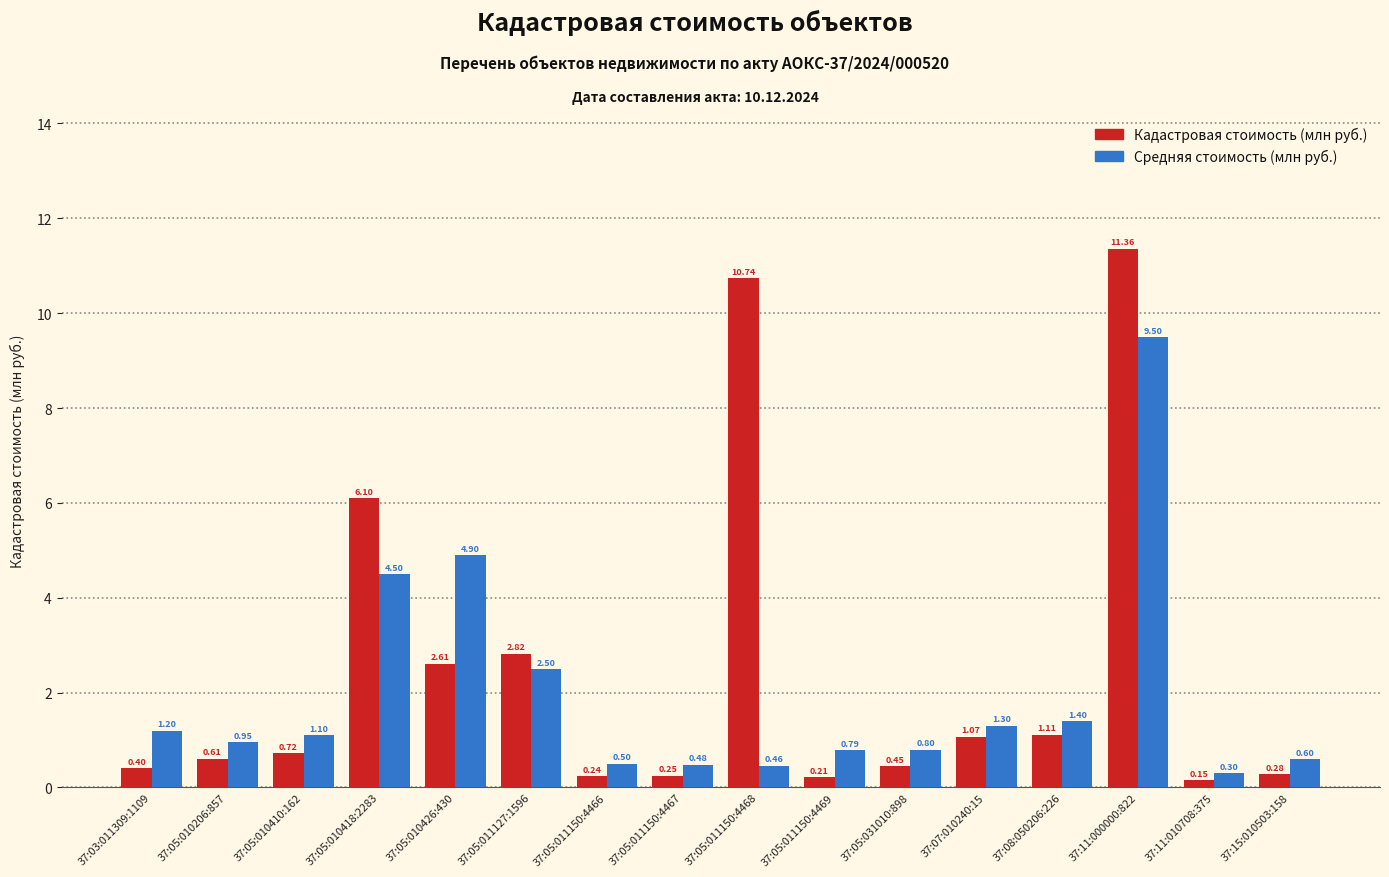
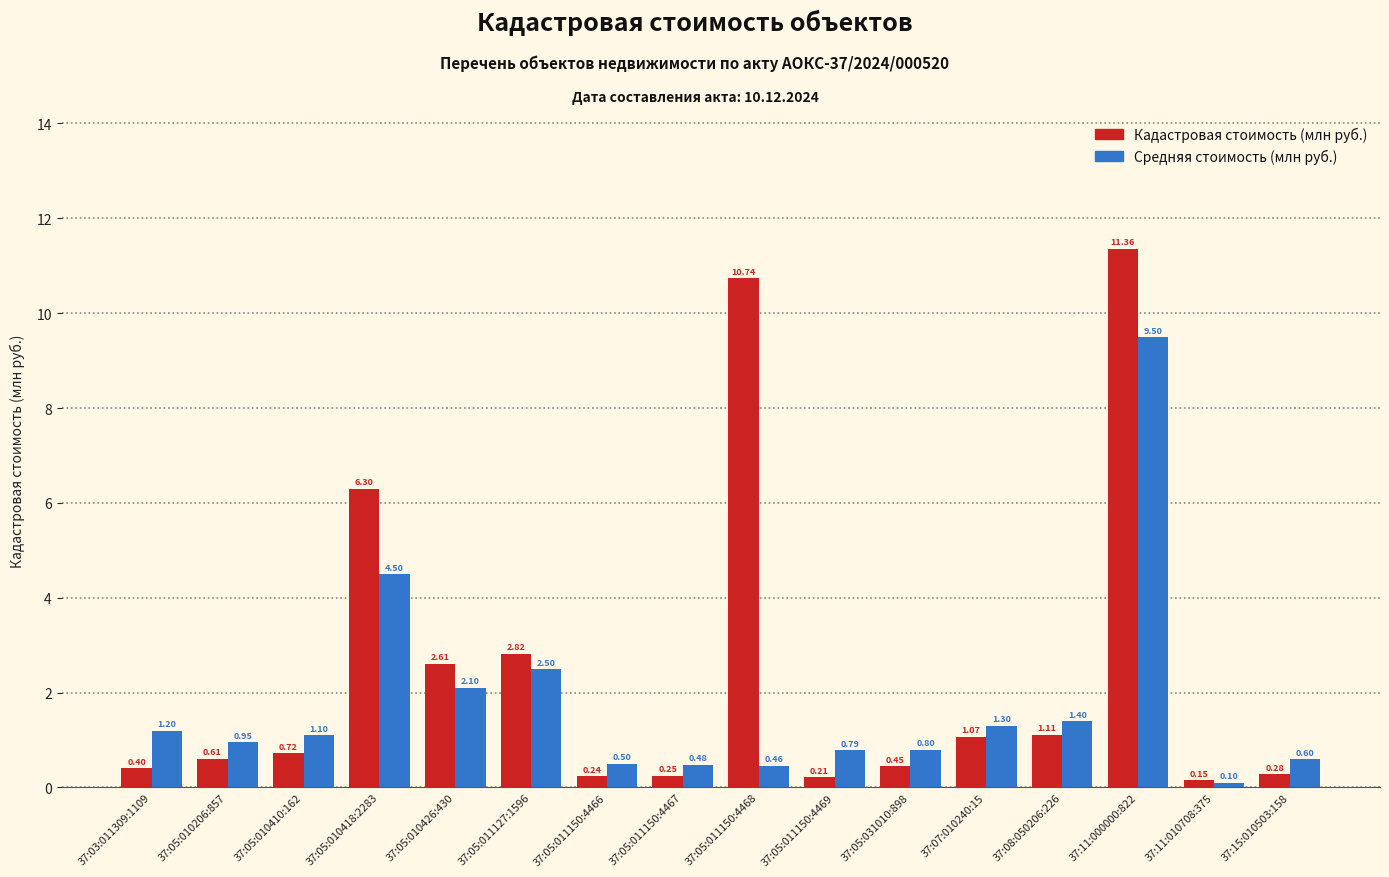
  {
    "Кадастровая стоимость (млн руб.)": {
      "37:03:011309:1109": 0.40,
      "37:05:010206:857": 0.61,
      "37:05:010410:162": 0.72,
-     "37:05:010418:2283": 6.10,
+     "37:05:010418:2283": 6.30,
      "37:05:010426:430": 2.61,
      "37:05:011127:1596": 2.82,
      "37:05:011150:4466": 0.24,
      "37:05:011150:4467": 0.25,
      "37:05:011150:4468": 10.74,
      "37:05:011150:4469": 0.21,
      "37:05:031010:898": 0.45,
      "37:07:010240:15": 1.07,
      "37:08:050206:226": 1.11,
      "37:11:000000:822": 11.36,
      "37:11:010708:375": 0.15,
      "37:15:010503:158": 0.28
    },
    "Средняя стоимость (млн руб.)": {
      "37:03:011309:1109": 1.20,
      "37:05:010206:857": 0.95,
      "37:05:010410:162": 1.10,
      "37:05:010418:2283": 4.50,
-     "37:05:010426:430": 4.90,
+     "37:05:010426:430": 2.10,
      "37:05:011127:1596": 2.50,
      "37:05:011150:4466": 0.50,
      "37:05:011150:4467": 0.48,
      "37:05:011150:4468": 0.46,
      "37:05:011150:4469": 0.79,
      "37:05:031010:898": 0.80,
      "37:07:010240:15": 1.30,
      "37:08:050206:226": 1.40,
      "37:11:000000:822": 9.50,
-     "37:11:010708:375": 0.30,
+     "37:11:010708:375": 0.10,
      "37:15:010503:158": 0.60
    }
  }
